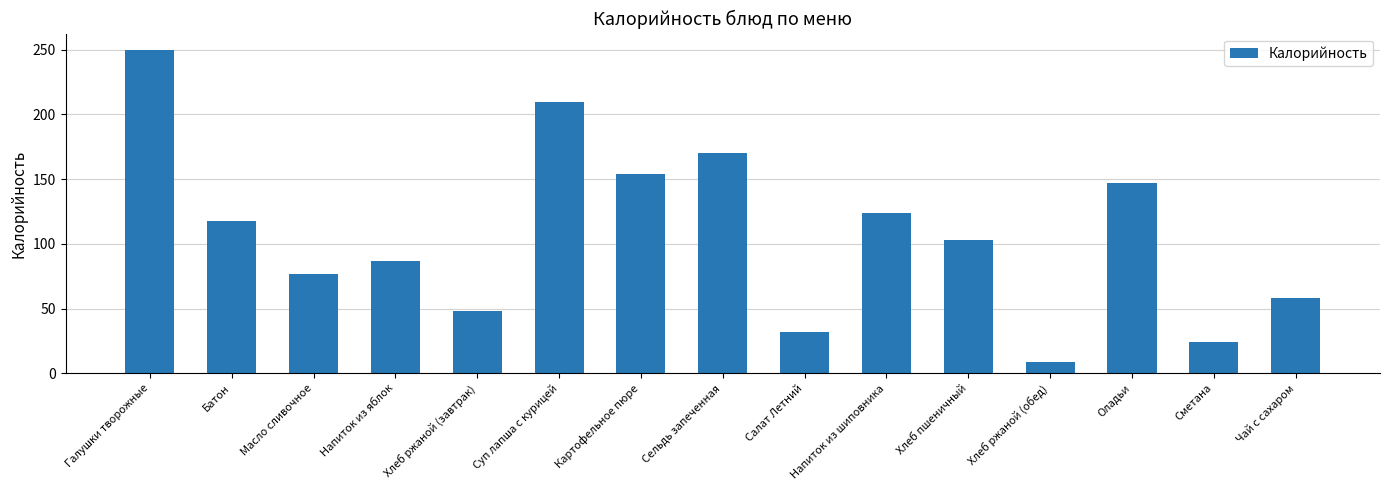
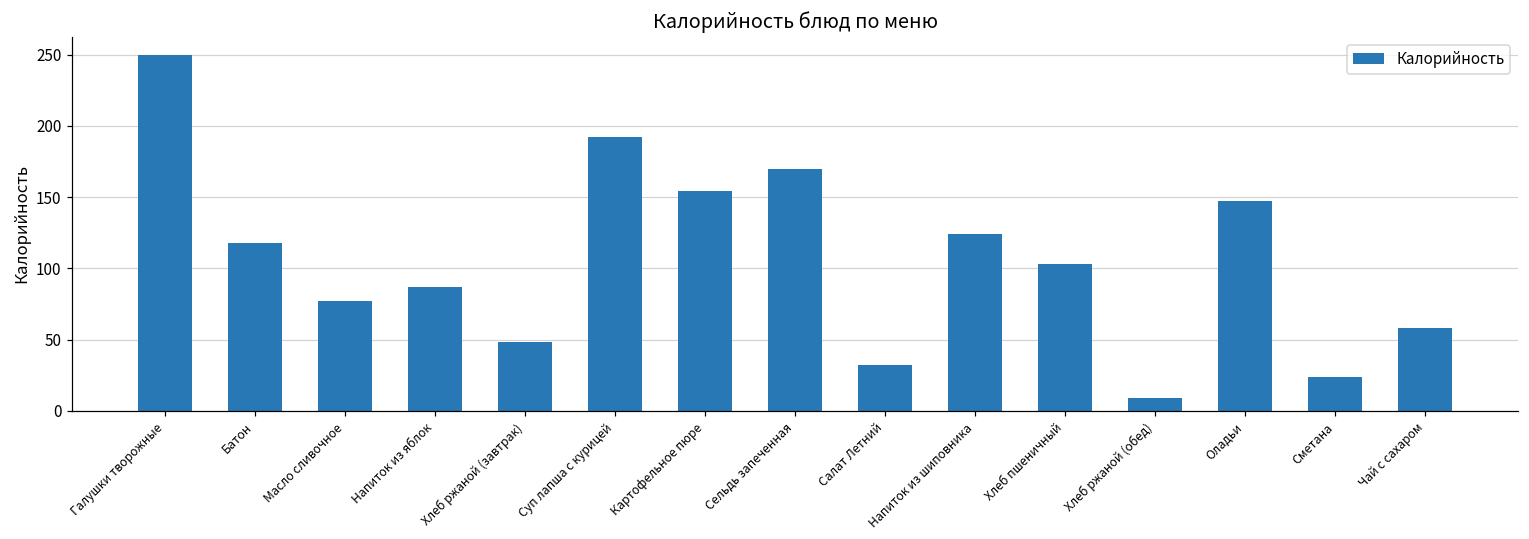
  {
    "Галушки творожные": 250,
    "Батон": 118,
    "Масло сливочное": 77,
    "Напиток из яблок": 87,
    "Хлеб ржаной (завтрак)": 48,
-   "Суп лапша с курицей": 210,
+   "Суп лапша с курицей": 192,
    "Картофельное пюре": 154,
    "Сельдь запеченная": 170,
    "Салат Летний": 32,
    "Напиток из шиповника": 124,
    "Хлеб пшеничный": 103,
    "Хлеб ржаной (обед)": 9,
    "Оладьи": 147,
    "Сметана": 24,
    "Чай с сахаром": 58
  }
